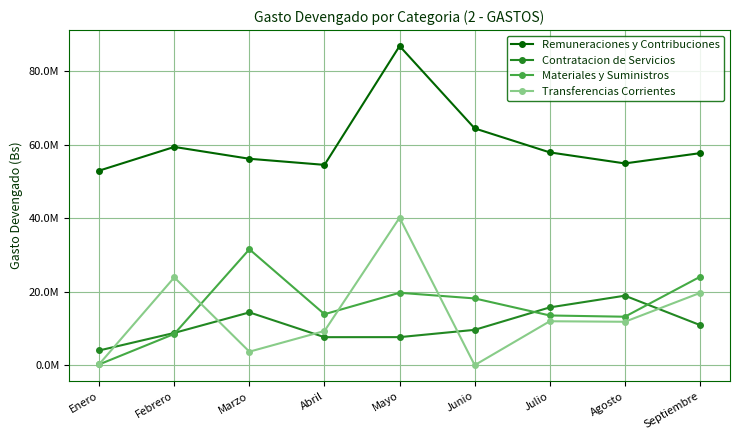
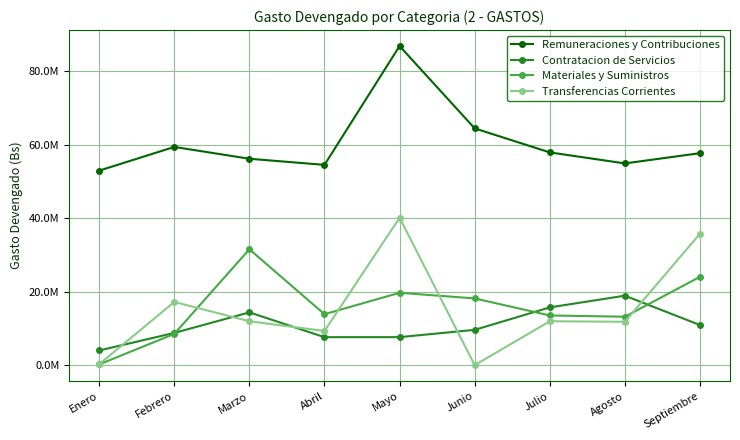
  {
    "Transferencias Corrientes": {
-     "Febrero": 24000000,
-     "Marzo": 4000000,
+     "Febrero": 17000000,
+     "Marzo": 12000000,
      "Abril": 9000000,
      "Mayo": 40000000,
      "Junio": 0,
      "Julio": 12000000,
      "Agosto": 12000000,
-     "Septiembre": 20000000
+     "Septiembre": 36000000
    }
  }
